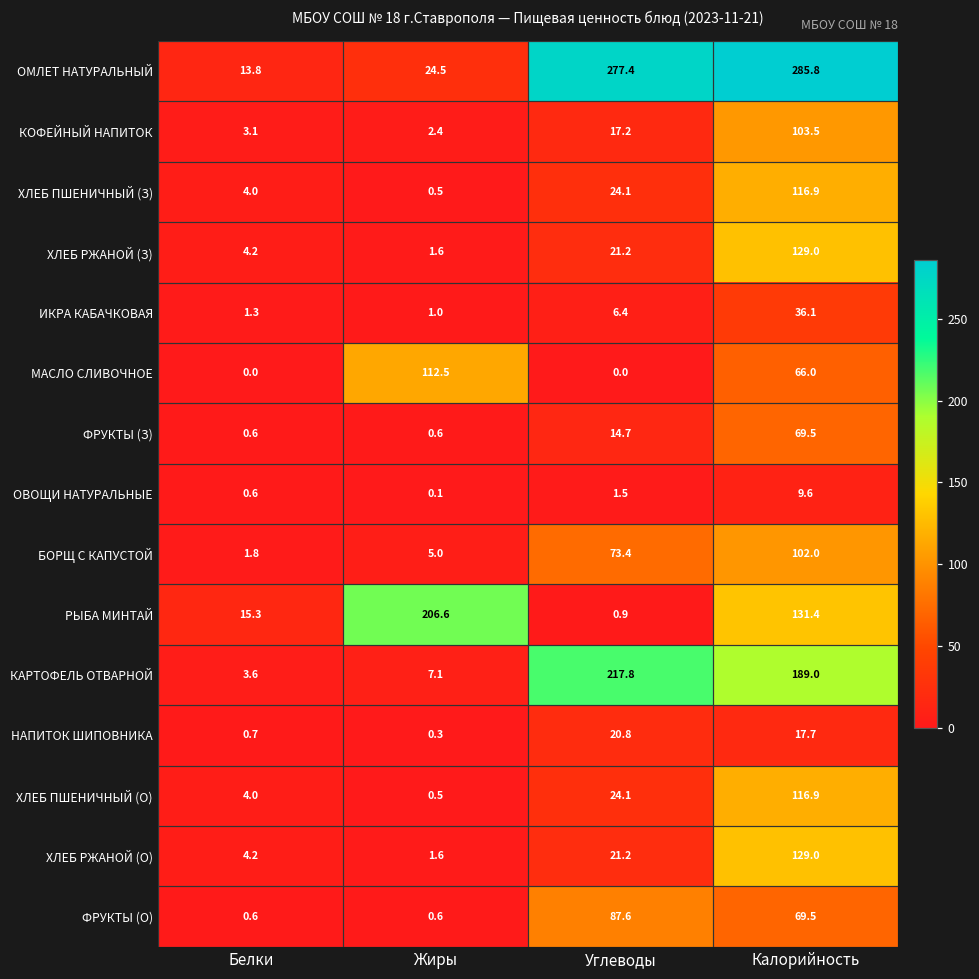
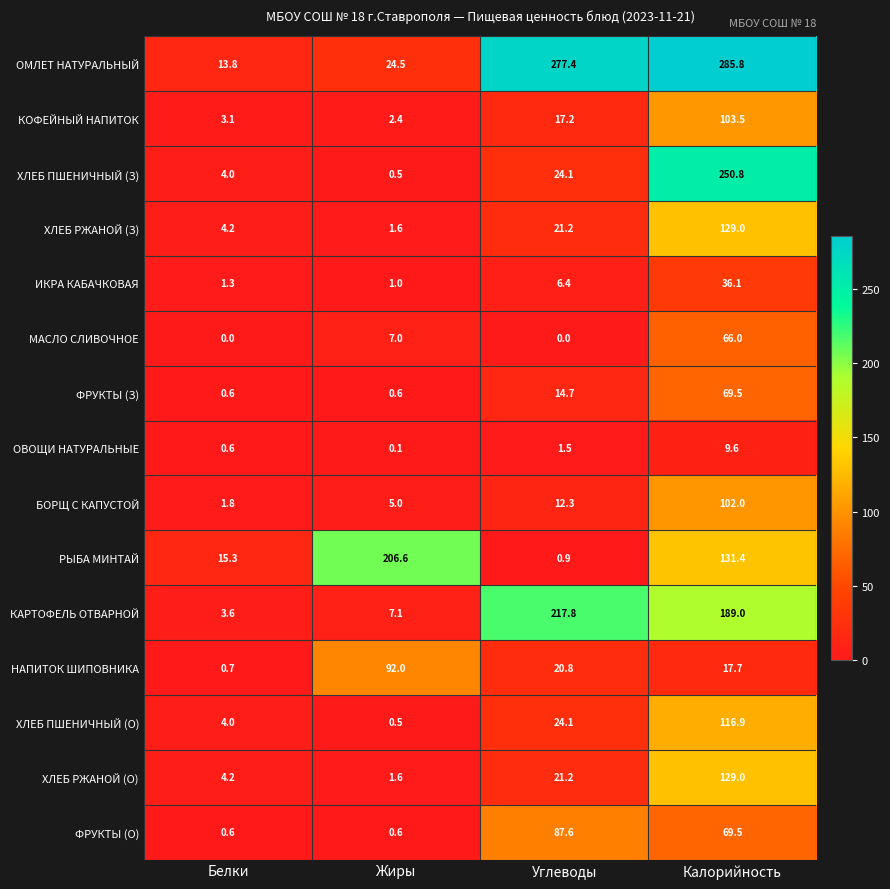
  {
    "ОМЛЕТ НАТУРАЛЬНЫЙ": {
      "Белки": 13.8,
      "Жиры": 24.5,
      "Углеводы": 277.4,
      "Калорийность": 285.8
    },
    "КОФЕЙНЫЙ НАПИТОК": {
      "Белки": 3.1,
      "Жиры": 2.4,
      "Углеводы": 17.2,
      "Калорийность": 103.5
    },
    "ХЛЕБ ПШЕНИЧНЫЙ (З)": {
      "Белки": 4.0,
      "Жиры": 0.5,
      "Углеводы": 24.1,
-     "Калорийность": 116.9
+     "Калорийность": 250.8
    },
    "ХЛЕБ РЖАНОЙ (З)": {
      "Белки": 4.2,
      "Жиры": 1.6,
      "Углеводы": 21.2,
      "Калорийность": 129.0
    },
    "ИКРА КАБАЧКОВАЯ": {
      "Белки": 1.3,
      "Жиры": 1.0,
      "Углеводы": 6.4,
      "Калорийность": 36.1
    },
    "МАСЛО СЛИВОЧНОЕ": {
      "Белки": 0.0,
-     "Жиры": 112.5,
+     "Жиры": 7.0,
      "Углеводы": 0.0,
      "Калорийность": 66.0
    },
    "ФРУКТЫ (З)": {
      "Белки": 0.6,
      "Жиры": 0.6,
      "Углеводы": 14.7,
      "Калорийность": 69.5
    },
    "ОВОЩИ НАТУРАЛЬНЫЕ": {
      "Белки": 0.6,
      "Жиры": 0.1,
      "Углеводы": 1.5,
      "Калорийность": 9.6
    },
    "БОРЩ С КАПУСТОЙ": {
      "Белки": 1.8,
      "Жиры": 5.0,
-     "Углеводы": 73.4,
+     "Углеводы": 12.3,
      "Калорийность": 102.0
    },
    "РЫБА МИНТАЙ": {
      "Белки": 15.3,
      "Жиры": 206.6,
      "Углеводы": 0.9,
      "Калорийность": 131.4
    },
    "КАРТОФЕЛЬ ОТВАРНОЙ": {
      "Белки": 3.6,
      "Жиры": 7.1,
      "Углеводы": 217.8,
      "Калорийность": 189.0
    },
    "НАПИТОК ШИПОВНИКА": {
      "Белки": 0.7,
-     "Жиры": 0.3,
+     "Жиры": 92.0,
      "Углеводы": 20.8,
      "Калорийность": 17.7
    },
    "ХЛЕБ ПШЕНИЧНЫЙ (О)": {
      "Белки": 4.0,
      "Жиры": 0.5,
      "Углеводы": 24.1,
      "Калорийность": 116.9
    },
    "ХЛЕБ РЖАНОЙ (О)": {
      "Белки": 4.2,
      "Жиры": 1.6,
      "Углеводы": 21.2,
      "Калорийность": 129.0
    },
    "ФРУКТЫ (О)": {
      "Белки": 0.6,
      "Жиры": 0.6,
      "Углеводы": 87.6,
      "Калорийность": 69.5
    }
  }
